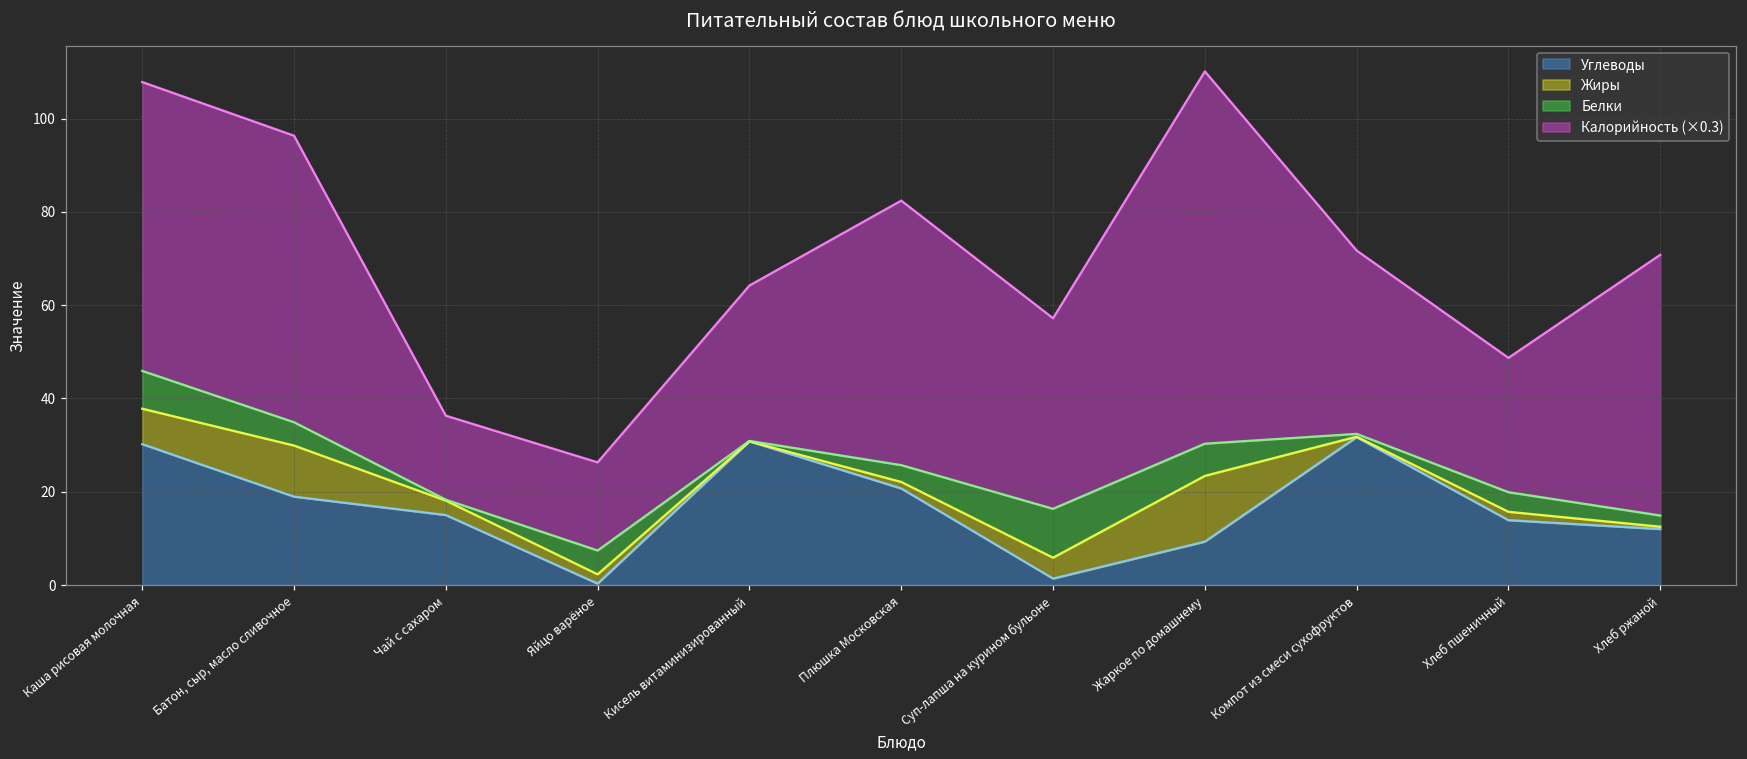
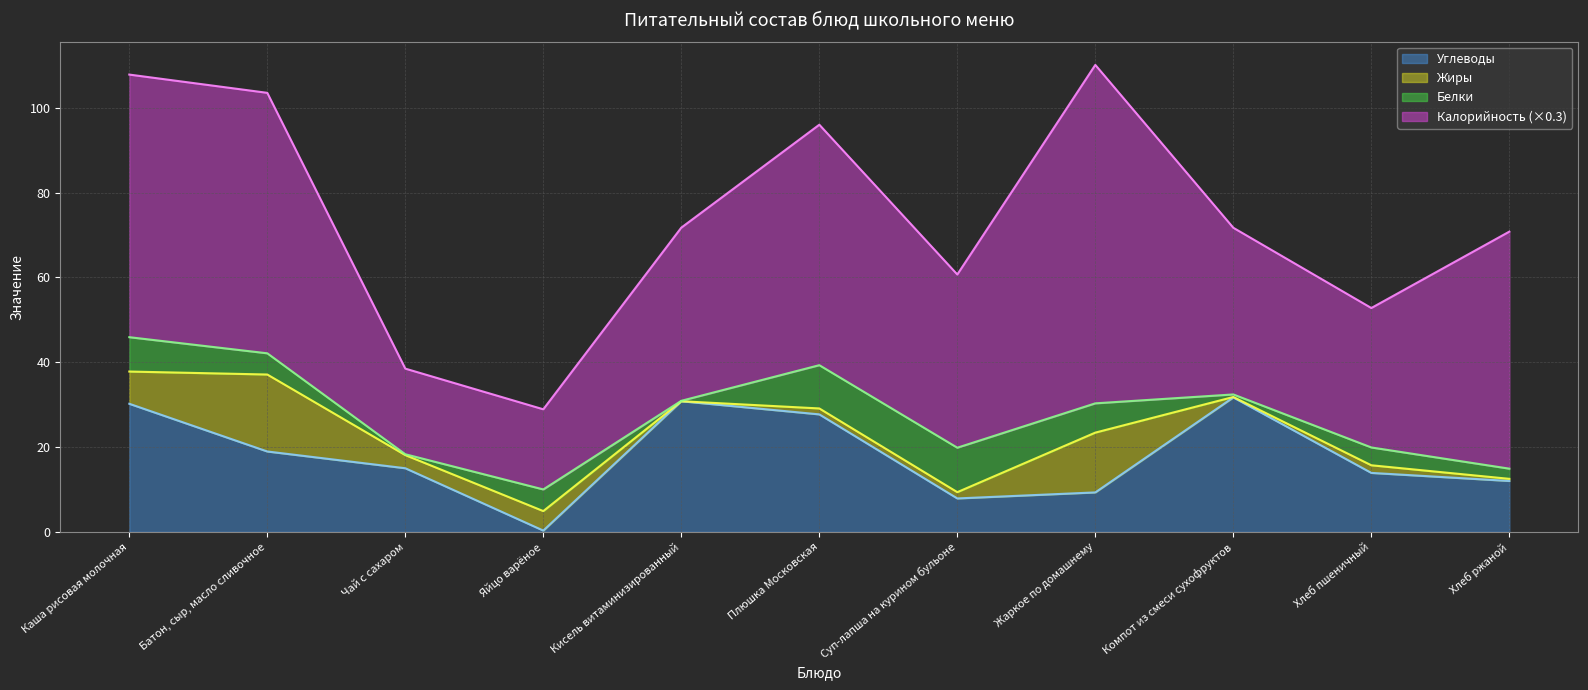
  {
    "Углеводы": {
      "Каша рисовая молочная": 30,
      "Батон, сыр, масло сливочное": 19,
      "Чай с сахаром": 15,
      "Яйцо варёное": 0,
-     "Плюшка Московская": 21,
-     "Суп-лапша на курином бульоне": 1,
+     "Плюшка Московская": 28,
+     "Суп-лапша на курином бульоне": 8,
      "Жаркое по домашнему": 9,
      "Хлеб пшеничный": 14
    },
    "Жиры": {
      "Каша рисовая молочная": 8,
-     "Батон, сыр, масло сливочное": 11,
-     "Яйцо варёное": 2,
+     "Батон, сыр, масло сливочное": 18,
+     "Яйцо варёное": 5,
      "Плюшка Московская": 1,
-     "Суп-лапша на курином бульоне": 4,
+     "Суп-лапша на курином бульоне": 1,
      "Жаркое по домашнему": 14,
      "Хлеб пшеничный": 2
    },
    "Белки": {
      "Каша рисовая молочная": 8,
      "Батон, сыр, масло сливочное": 5,
      "Яйцо варёное": 5,
-     "Плюшка Московская": 4,
+     "Плюшка Московская": 10,
      "Суп-лапша на курином бульоне": 10,
      "Жаркое по домашнему": 7,
      "Компот из смеси сухофруктов": 1,
      "Хлеб пшеничный": 4,
      "Хлеб ржаной": 2
    },
    "Калорийность (×0.3)": {
      "Каша рисовая молочная": 62,
      "Батон, сыр, масло сливочное": 61,
-     "Чай с сахаром": 18,
+     "Чай с сахаром": 20,
      "Яйцо варёное": 19,
-     "Кисель витаминизированный": 33,
+     "Кисель витаминизированный": 41,
      "Плюшка Московская": 57,
      "Суп-лапша на курином бульоне": 41,
      "Жаркое по домашнему": 80,
      "Компот из смеси сухофруктов": 39,
-     "Хлеб пшеничный": 29,
+     "Хлеб пшеничный": 33,
      "Хлеб ржаной": 56
    }
  }
